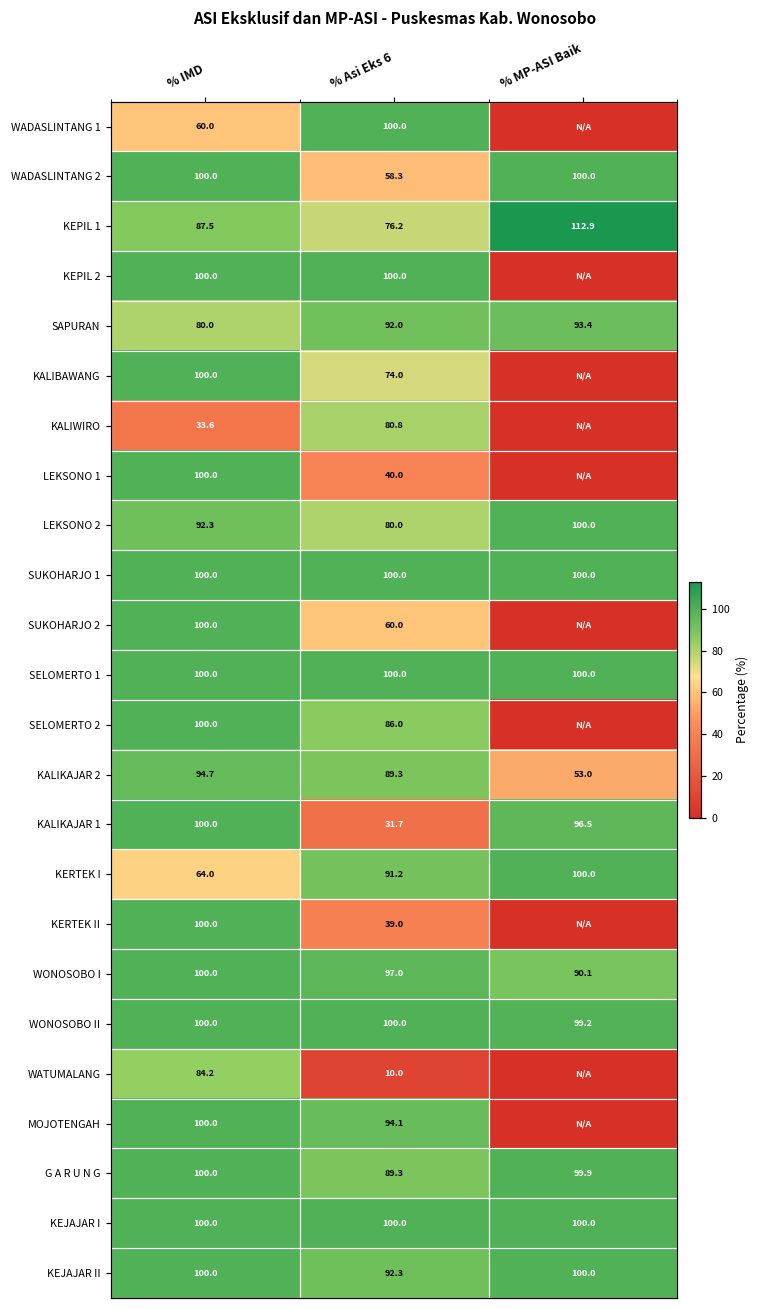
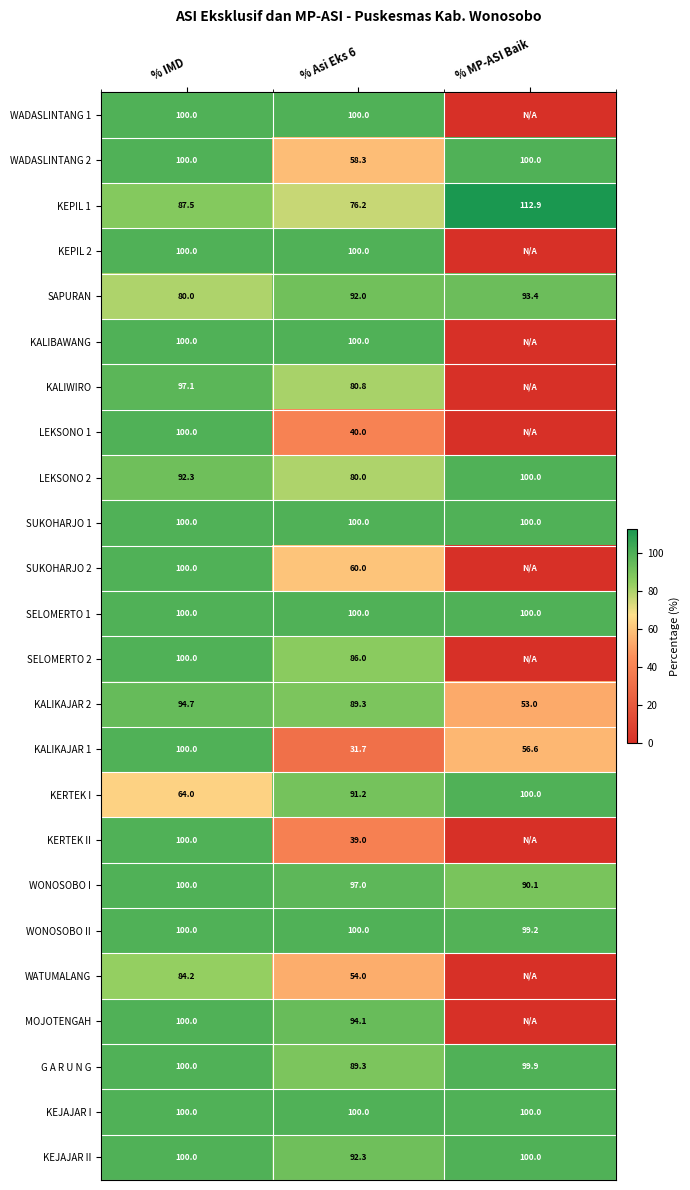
  {
    "WADASLINTANG 1": {
-     "% IMD": 60.0,
+     "% IMD": 100.0,
      "% Asi Eks 6": 100.0
    },
    "WADASLINTANG 2": {
      "% IMD": 100.0,
      "% Asi Eks 6": 58.3,
      "% MP-ASI Baik": 100.0
    },
    "KEPIL 1": {
      "% IMD": 87.5,
      "% Asi Eks 6": 76.2,
      "% MP-ASI Baik": 112.9
    },
    "KEPIL 2": {
      "% IMD": 100.0,
      "% Asi Eks 6": 100.0
    },
    "SAPURAN": {
      "% IMD": 80.0,
      "% Asi Eks 6": 92.0,
      "% MP-ASI Baik": 93.4
    },
    "KALIBAWANG": {
      "% IMD": 100.0,
-     "% Asi Eks 6": 74.0
+     "% Asi Eks 6": 100.0
    },
    "KALIWIRO": {
-     "% IMD": 33.6,
+     "% IMD": 97.1,
      "% Asi Eks 6": 80.8
    },
    "LEKSONO 1": {
      "% IMD": 100.0,
      "% Asi Eks 6": 40.0
    },
    "LEKSONO 2": {
      "% IMD": 92.3,
      "% Asi Eks 6": 80.0,
      "% MP-ASI Baik": 100.0
    },
    "SUKOHARJO 1": {
      "% IMD": 100.0,
      "% Asi Eks 6": 100.0,
      "% MP-ASI Baik": 100.0
    },
    "SUKOHARJO 2": {
      "% IMD": 100.0,
      "% Asi Eks 6": 60.0
    },
    "SELOMERTO 1": {
      "% IMD": 100.0,
      "% Asi Eks 6": 100.0,
      "% MP-ASI Baik": 100.0
    },
    "SELOMERTO 2": {
      "% IMD": 100.0,
      "% Asi Eks 6": 86.0
    },
    "KALIKAJAR 2": {
      "% IMD": 94.7,
      "% Asi Eks 6": 89.3,
      "% MP-ASI Baik": 53.0
    },
    "KALIKAJAR 1": {
      "% IMD": 100.0,
      "% Asi Eks 6": 31.7,
-     "% MP-ASI Baik": 96.5
+     "% MP-ASI Baik": 56.6
    },
    "KERTEK I": {
      "% IMD": 64.0,
      "% Asi Eks 6": 91.2,
      "% MP-ASI Baik": 100.0
    },
    "KERTEK II": {
      "% IMD": 100.0,
      "% Asi Eks 6": 39.0
    },
    "WONOSOBO I": {
      "% IMD": 100.0,
      "% Asi Eks 6": 97.0,
      "% MP-ASI Baik": 90.1
    },
    "WONOSOBO II": {
      "% IMD": 100.0,
      "% Asi Eks 6": 100.0,
      "% MP-ASI Baik": 99.2
    },
    "WATUMALANG": {
      "% IMD": 84.2,
-     "% Asi Eks 6": 10.0
+     "% Asi Eks 6": 54.0
    },
    "MOJOTENGAH": {
      "% IMD": 100.0,
      "% Asi Eks 6": 94.1
    },
    "G A R U N G": {
      "% IMD": 100.0,
      "% Asi Eks 6": 89.3,
      "% MP-ASI Baik": 99.9
    },
    "KEJAJAR I": {
      "% IMD": 100.0,
      "% Asi Eks 6": 100.0,
      "% MP-ASI Baik": 100.0
    },
    "KEJAJAR II": {
      "% IMD": 100.0,
      "% Asi Eks 6": 92.3,
      "% MP-ASI Baik": 100.0
    }
  }
